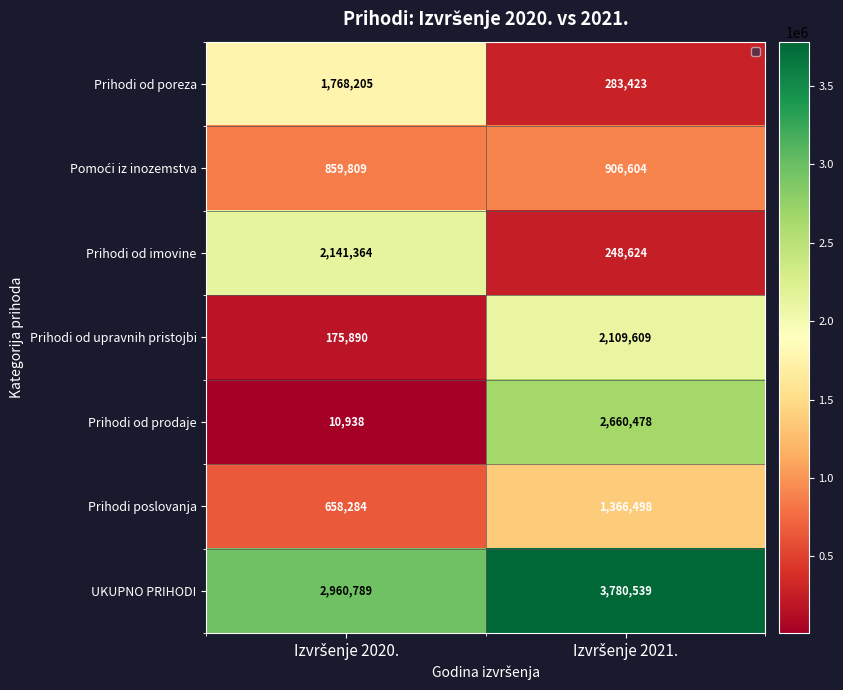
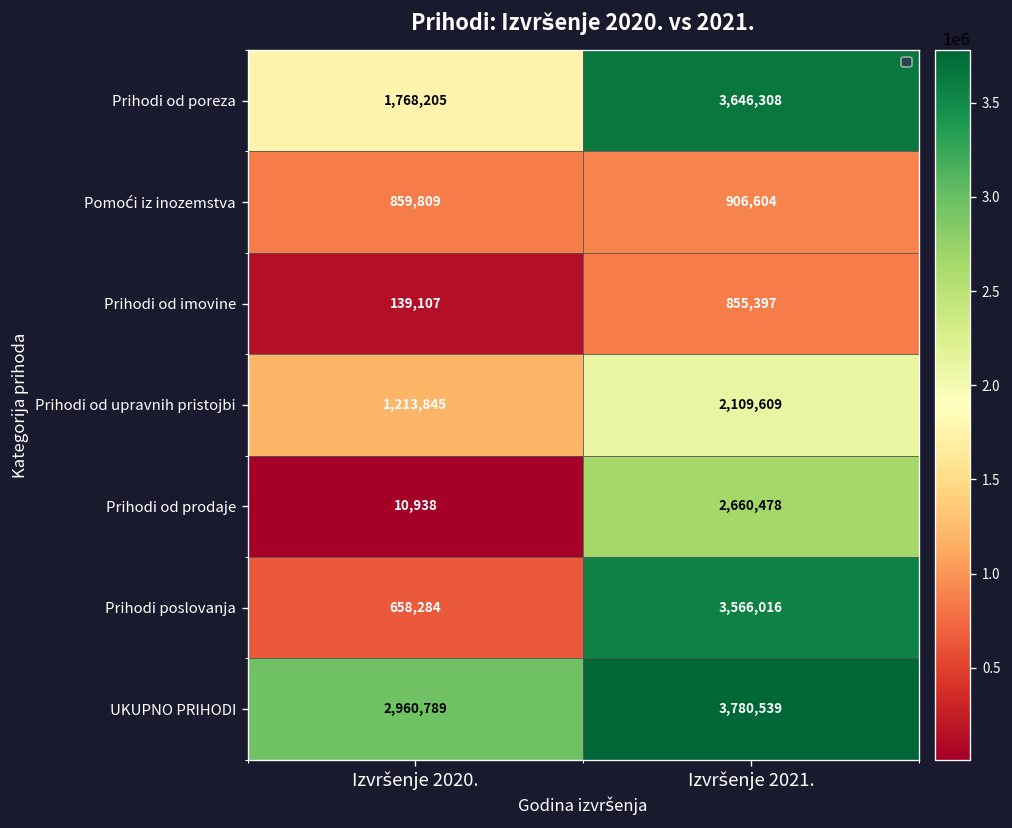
  {
    "Prihodi od poreza": {
      "Izvršenje 2020.": "1,768,205",
-     "Izvršenje 2021.": "283,423"
+     "Izvršenje 2021.": "3,646,308"
    },
    "Pomoći iz inozemstva": {
      "Izvršenje 2020.": "859,809",
      "Izvršenje 2021.": "906,604"
    },
    "Prihodi od imovine": {
-     "Izvršenje 2020.": "2,141,364",
-     "Izvršenje 2021.": "248,624"
+     "Izvršenje 2020.": "139,107",
+     "Izvršenje 2021.": "855,397"
    },
    "Prihodi od upravnih pristojbi": {
-     "Izvršenje 2020.": "175,890",
+     "Izvršenje 2020.": "1,213,845",
      "Izvršenje 2021.": "2,109,609"
    },
    "Prihodi od prodaje": {
      "Izvršenje 2020.": "10,938",
      "Izvršenje 2021.": "2,660,478"
    },
    "Prihodi poslovanja": {
      "Izvršenje 2020.": "658,284",
-     "Izvršenje 2021.": "1,366,498"
+     "Izvršenje 2021.": "3,566,016"
    },
    "UKUPNO PRIHODI": {
      "Izvršenje 2020.": "2,960,789",
      "Izvršenje 2021.": "3,780,539"
    }
  }
